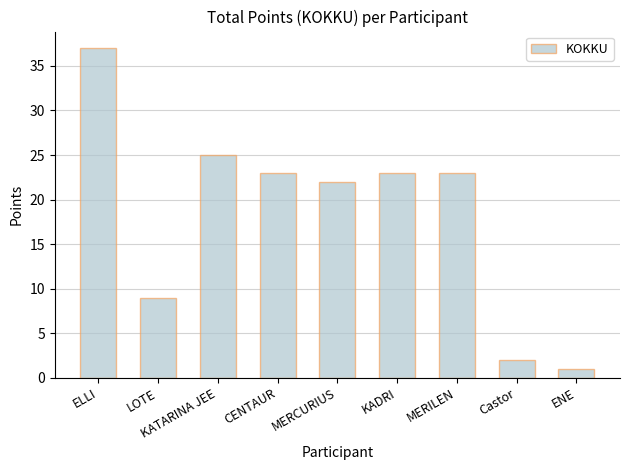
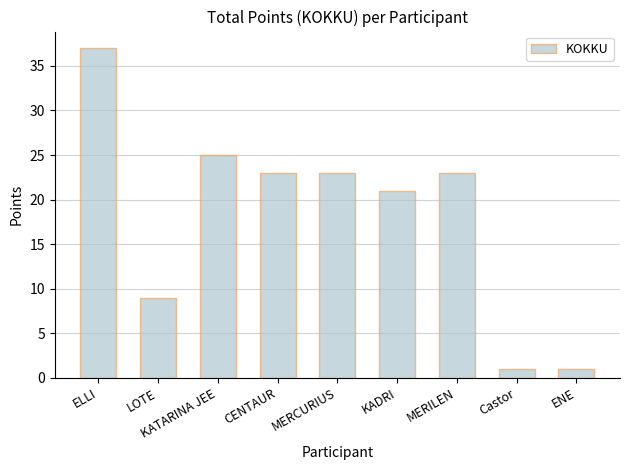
  {
    "ELLI": 37,
    "LOTE": 9,
    "KATARINA JEE": 25,
    "CENTAUR": 23,
-   "MERCURIUS": 22,
-   "KADRI": 23,
+   "MERCURIUS": 23,
+   "KADRI": 21,
    "MERILEN": 23,
-   "Castor": 2,
+   "Castor": 1,
    "ENE": 1
  }
